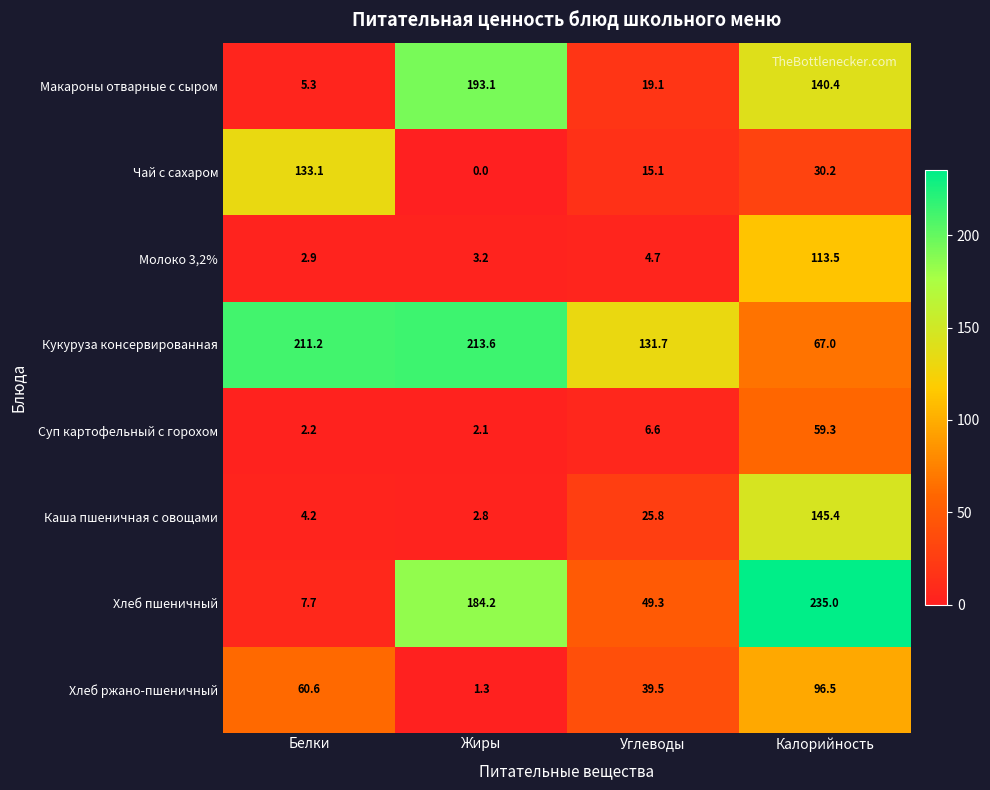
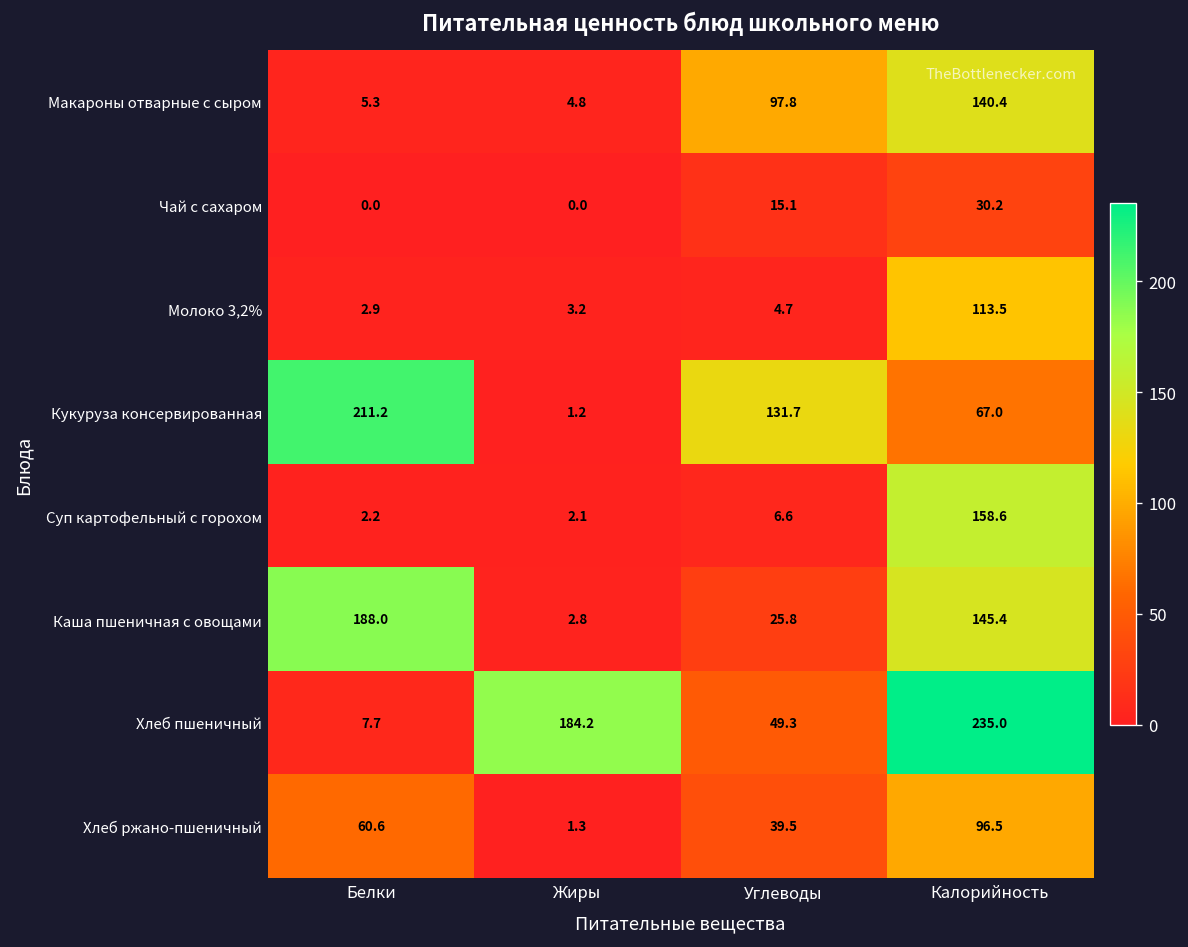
  {
    "Макароны отварные с сыром": {
      "Белки": 5.3,
-     "Жиры": 193.1,
-     "Углеводы": 19.1
+     "Жиры": 4.8,
+     "Углеводы": 97.8
    },
    "Чай с сахаром": {
-     "Белки": 133.1,
+     "Белки": 0.0,
      "Жиры": 0.0,
      "Углеводы": 15.1,
      "Калорийность": 30.2
    },
    "Молоко 3,2%": {
      "Белки": 2.9,
      "Жиры": 3.2,
      "Углеводы": 4.7,
      "Калорийность": 113.5
    },
    "Кукуруза консервированная": {
      "Белки": 211.2,
-     "Жиры": 213.6,
+     "Жиры": 1.2,
      "Углеводы": 131.7,
      "Калорийность": 67.0
    },
    "Суп картофельный с горохом": {
      "Белки": 2.2,
      "Жиры": 2.1,
      "Углеводы": 6.6,
-     "Калорийность": 59.3
+     "Калорийность": 158.6
    },
    "Каша пшеничная с овощами": {
-     "Белки": 4.2,
+     "Белки": 188.0,
      "Жиры": 2.8,
      "Углеводы": 25.8,
      "Калорийность": 145.4
    },
    "Хлеб пшеничный": {
      "Белки": 7.7,
      "Жиры": 184.2,
      "Углеводы": 49.3,
      "Калорийность": 235.0
    },
    "Хлеб ржано-пшеничный": {
      "Белки": 60.6,
      "Жиры": 1.3,
      "Углеводы": 39.5,
      "Калорийность": 96.5
    }
  }
